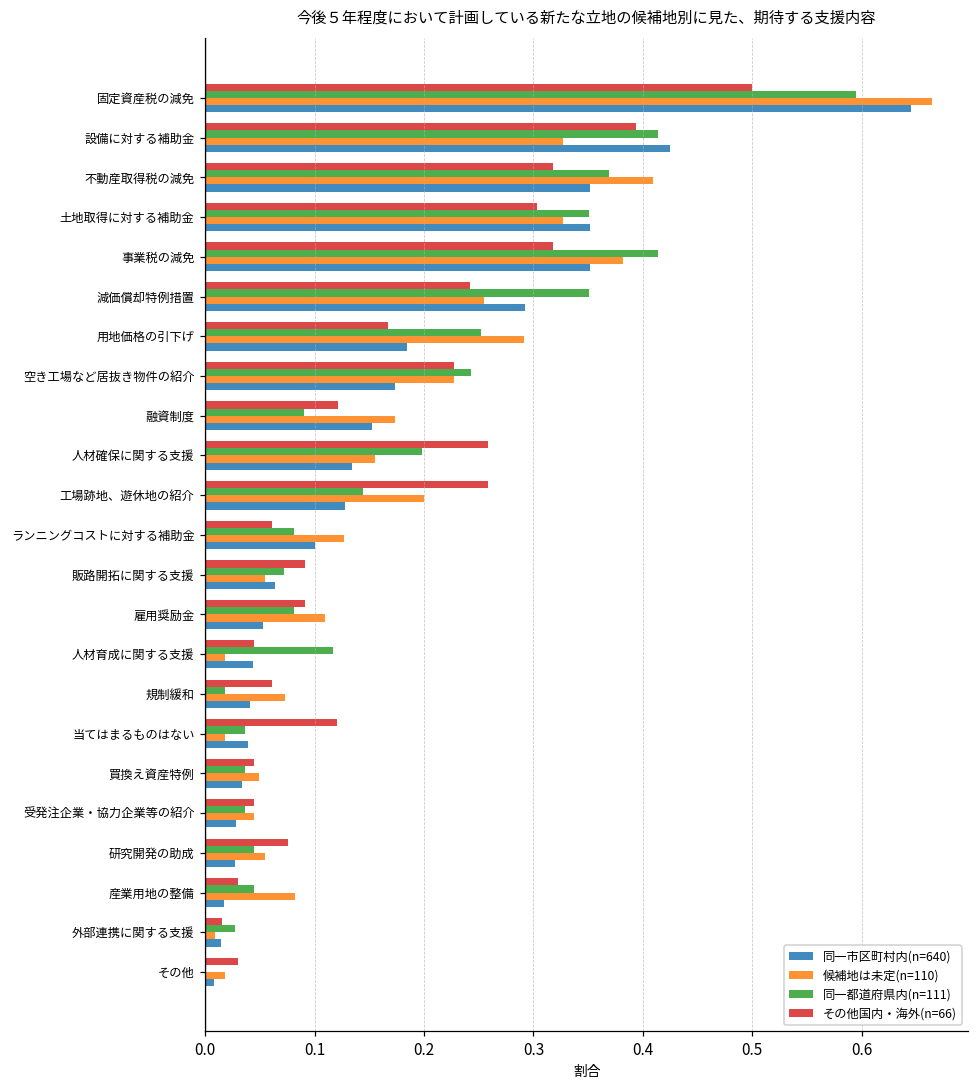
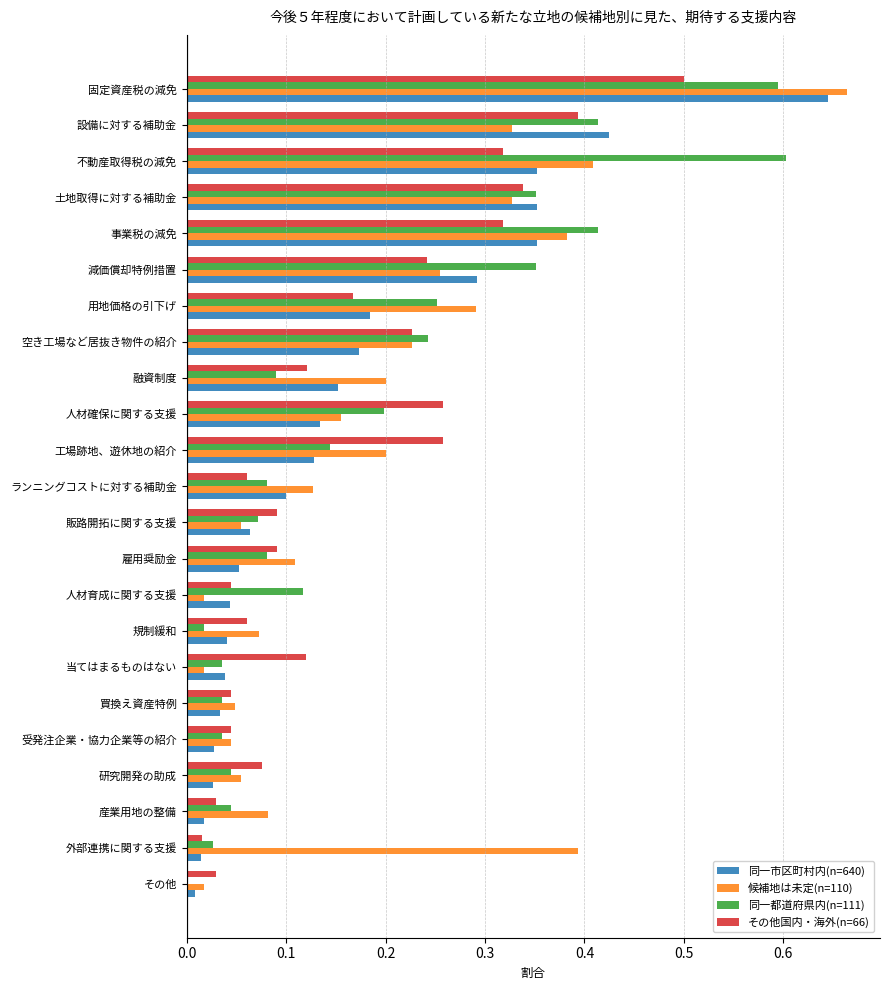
  {
    "同一市区町村内(n=640)": {
      "固定資産税の減免": 0.65,
      "設備に対する補助金": 0.43,
      "不動産取得税の減免": 0.35,
      "土地取得に対する補助金": 0.35,
      "事業税の減免": 0.35,
      "減価償却特例措置": 0.29,
      "用地価格の引下げ": 0.18,
      "空き工場など居抜き物件の紹介": 0.17,
      "融資制度": 0.15,
      "人材確保に関する支援": 0.13,
      "工場跡地、遊休地の紹介": 0.13,
      "ランニングコストに対する補助金": 0.10,
      "販路開拓に関する支援": 0.06,
      "雇用奨励金": 0.05,
      "人材育成に関する支援": 0.04,
      "規制緩和": 0.04,
      "当てはまるものはない": 0.04,
      "買換え資産特例": 0.03,
      "受発注企業・協力企業等の紹介": 0.03,
      "研究開発の助成": 0.03,
      "産業用地の整備": 0.02,
      "外部連携に関する支援": 0.01,
      "その他": 0.01
    },
    "候補地は未定(n=110)": {
      "固定資産税の減免": 0.66,
      "設備に対する補助金": 0.33,
      "不動産取得税の減免": 0.41,
      "土地取得に対する補助金": 0.33,
      "事業税の減免": 0.38,
      "減価償却特例措置": 0.26,
      "用地価格の引下げ": 0.29,
      "空き工場など居抜き物件の紹介": 0.23,
-     "融資制度": 0.17,
+     "融資制度": 0.20,
      "人材確保に関する支援": 0.16,
      "工場跡地、遊休地の紹介": 0.20,
      "ランニングコストに対する補助金": 0.13,
      "販路開拓に関する支援": 0.06,
      "雇用奨励金": 0.11,
      "人材育成に関する支援": 0.02,
      "規制緩和": 0.07,
      "当てはまるものはない": 0.02,
      "買換え資産特例": 0.05,
      "受発注企業・協力企業等の紹介": 0.05,
      "研究開発の助成": 0.06,
      "産業用地の整備": 0.08,
-     "外部連携に関する支援": 0.01,
+     "外部連携に関する支援": 0.39,
      "その他": 0.02
    },
    "同一都道府県内(n=111)": {
      "固定資産税の減免": 0.60,
      "設備に対する補助金": 0.41,
-     "不動産取得税の減免": 0.37,
+     "不動産取得税の減免": 0.60,
      "土地取得に対する補助金": 0.35,
      "事業税の減免": 0.41,
      "減価償却特例措置": 0.35,
      "用地価格の引下げ": 0.25,
      "空き工場など居抜き物件の紹介": 0.24,
      "融資制度": 0.09,
      "人材確保に関する支援": 0.20,
      "工場跡地、遊休地の紹介": 0.14,
      "ランニングコストに対する補助金": 0.08,
      "販路開拓に関する支援": 0.07,
      "雇用奨励金": 0.08,
      "人材育成に関する支援": 0.12,
      "規制緩和": 0.02,
      "当てはまるものはない": 0.04,
      "買換え資産特例": 0.04,
      "受発注企業・協力企業等の紹介": 0.04,
      "研究開発の助成": 0.05,
      "産業用地の整備": 0.05,
      "外部連携に関する支援": 0.03,
      "その他": 0.00
    },
    "その他国内・海外(n=66)": {
      "固定資産税の減免": 0.50,
      "設備に対する補助金": 0.39,
      "不動産取得税の減免": 0.32,
-     "土地取得に対する補助金": 0.30,
+     "土地取得に対する補助金": 0.34,
      "事業税の減免": 0.32,
      "減価償却特例措置": 0.24,
      "用地価格の引下げ": 0.17,
      "空き工場など居抜き物件の紹介": 0.23,
      "融資制度": 0.12,
      "人材確保に関する支援": 0.26,
      "工場跡地、遊休地の紹介": 0.26,
      "ランニングコストに対する補助金": 0.06,
      "販路開拓に関する支援": 0.09,
      "雇用奨励金": 0.09,
      "人材育成に関する支援": 0.05,
      "規制緩和": 0.06,
      "当てはまるものはない": 0.12,
      "買換え資産特例": 0.05,
      "受発注企業・協力企業等の紹介": 0.05,
      "研究開発の助成": 0.08,
      "産業用地の整備": 0.03,
      "外部連携に関する支援": 0.02,
      "その他": 0.03
    }
  }
